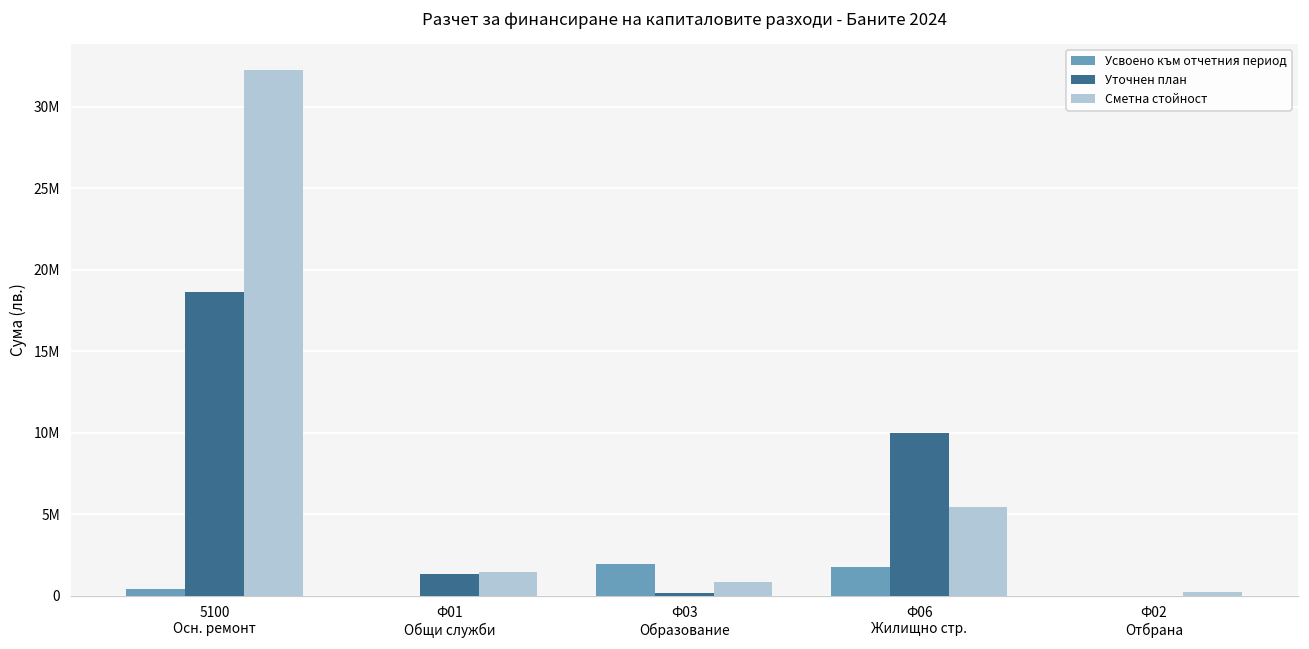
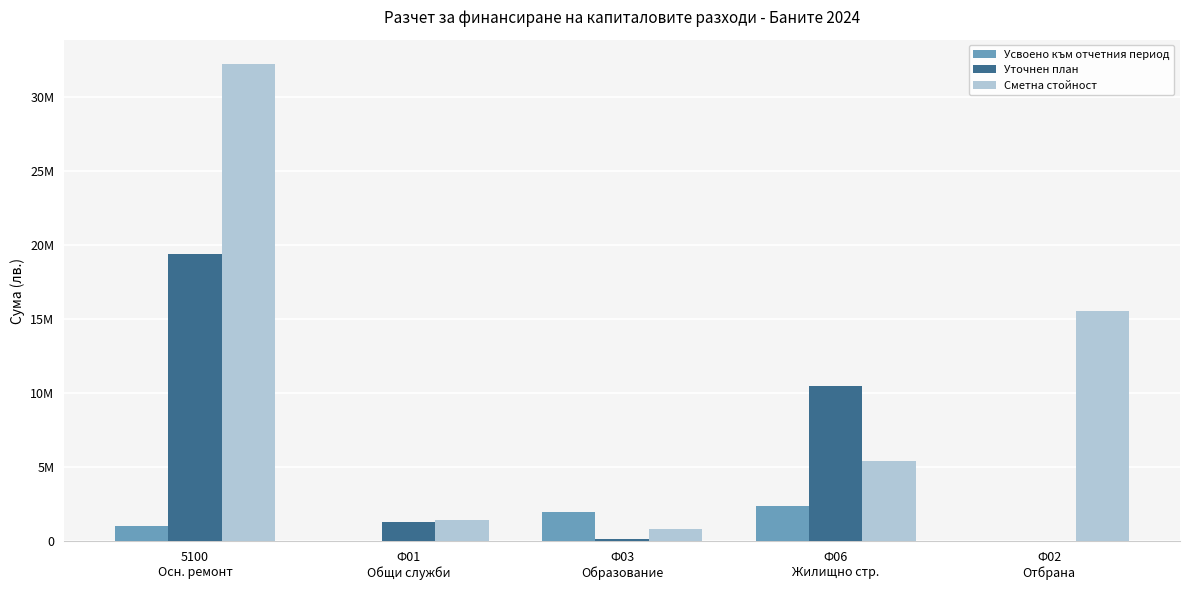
  {
    "Усвоено към отчетния период": {
-     "5100 Осн. ремонт": 400000,
+     "5100 Осн. ремонт": 1000000,
      "Ф01 Общи служби": 0,
      "Ф03 Образование": 2000000,
-     "Ф06 Жилищно стр.": 1800000,
+     "Ф06 Жилищно стр.": 2400000,
      "Ф02 Отбрана": 0
    },
    "Уточнен план": {
-     "5100 Осн. ремонт": 18600000,
+     "5100 Осн. ремонт": 19400000,
      "Ф01 Общи служби": 1300000,
      "Ф03 Образование": 200000,
-     "Ф06 Жилищно стр.": 10000000,
+     "Ф06 Жилищно стр.": 10500000,
      "Ф02 Отбрана": 0
    },
    "Сметна стойност": {
      "5100 Осн. ремонт": 32300000,
      "Ф01 Общи служби": 1400000,
      "Ф03 Образование": 800000,
      "Ф06 Жилищно стр.": 5500000,
-     "Ф02 Отбрана": 200000
+     "Ф02 Отбрана": 15600000
    }
  }
